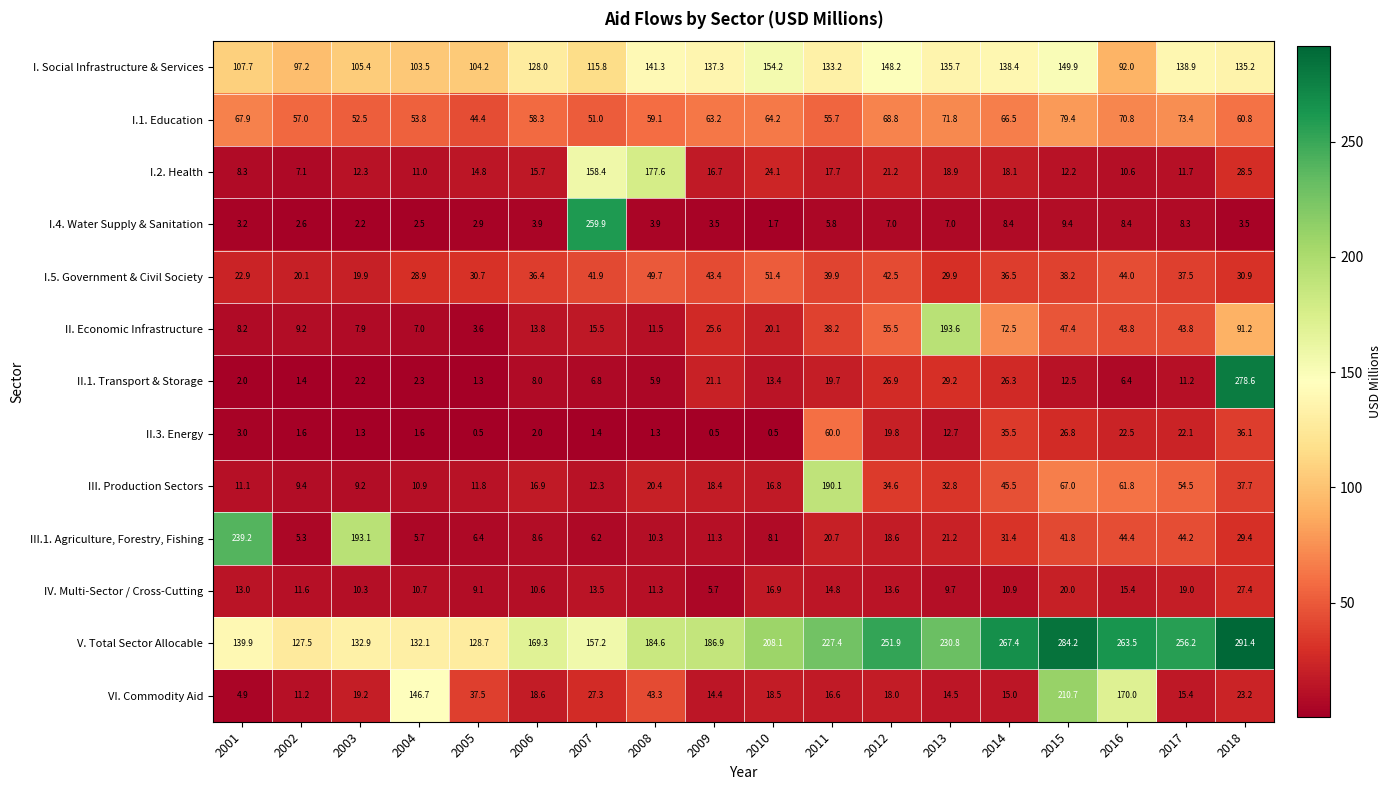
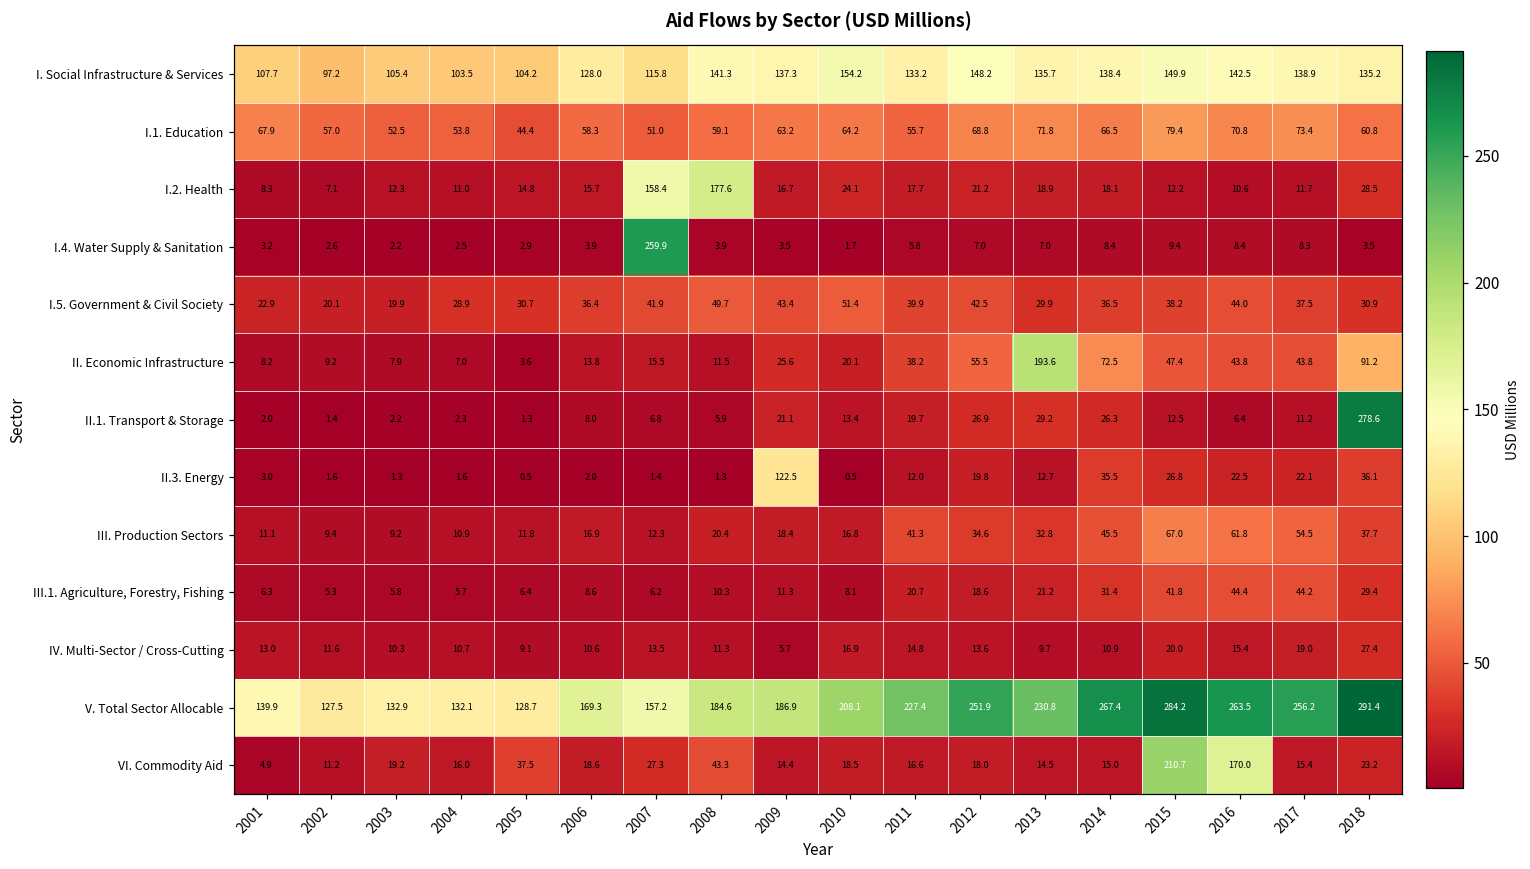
  {
    "I. Social Infrastructure & Services": {
      "2001": 107.7,
      "2002": 97.2,
      "2003": 105.4,
      "2004": 103.5,
      "2005": 104.2,
      "2006": 128.0,
      "2007": 115.8,
      "2008": 141.3,
      "2009": 137.3,
      "2010": 154.2,
      "2011": 133.2,
      "2012": 148.2,
      "2013": 135.7,
      "2014": 138.4,
      "2015": 149.9,
-     "2016": 92.0,
+     "2016": 142.5,
      "2017": 138.9,
      "2018": 135.2
    },
    "II.3. Energy": {
      "2001": 3.0,
      "2002": 1.6,
      "2003": 1.3,
      "2004": 1.6,
      "2005": 0.5,
      "2006": 2.0,
      "2007": 1.4,
      "2008": 1.3,
-     "2009": 0.5,
+     "2009": 122.5,
      "2010": 0.5,
-     "2011": 60.0,
+     "2011": 12.0,
      "2012": 19.8,
      "2013": 12.7,
      "2014": 35.5,
      "2015": 26.8,
      "2016": 22.5,
      "2017": 22.1,
      "2018": 36.1
    },
    "III. Production Sectors": {
      "2001": 11.1,
      "2002": 9.4,
      "2003": 9.2,
      "2004": 10.9,
      "2005": 11.8,
      "2006": 16.9,
      "2007": 12.3,
      "2008": 20.4,
      "2009": 18.4,
      "2010": 16.8,
-     "2011": 190.1,
+     "2011": 41.3,
      "2012": 34.6,
      "2013": 32.8,
      "2014": 45.5,
      "2015": 67.0,
      "2016": 61.8,
      "2017": 54.5,
      "2018": 37.7
    },
    "III.1. Agriculture, Forestry, Fishing": {
-     "2001": 239.2,
+     "2001": 6.3,
      "2002": 5.3,
-     "2003": 193.1,
+     "2003": 5.8,
      "2004": 5.7,
      "2005": 6.4,
      "2006": 8.6,
      "2007": 6.2,
      "2008": 10.3,
      "2009": 11.3,
      "2010": 8.1,
      "2011": 20.7,
      "2012": 18.6,
      "2013": 21.2,
      "2014": 31.4,
      "2015": 41.8,
      "2016": 44.4,
      "2017": 44.2,
      "2018": 29.4
    },
    "VI. Commodity Aid": {
      "2001": 4.9,
      "2002": 11.2,
      "2003": 19.2,
-     "2004": 146.7,
+     "2004": 16.0,
      "2005": 37.5,
      "2006": 18.6,
      "2007": 27.3,
      "2008": 43.3,
      "2009": 14.4,
      "2010": 18.5,
      "2011": 16.6,
      "2012": 18.0,
      "2013": 14.5,
      "2014": 15.0,
      "2015": 210.7,
      "2016": 170.0,
      "2017": 15.4,
      "2018": 23.2
    }
  }
